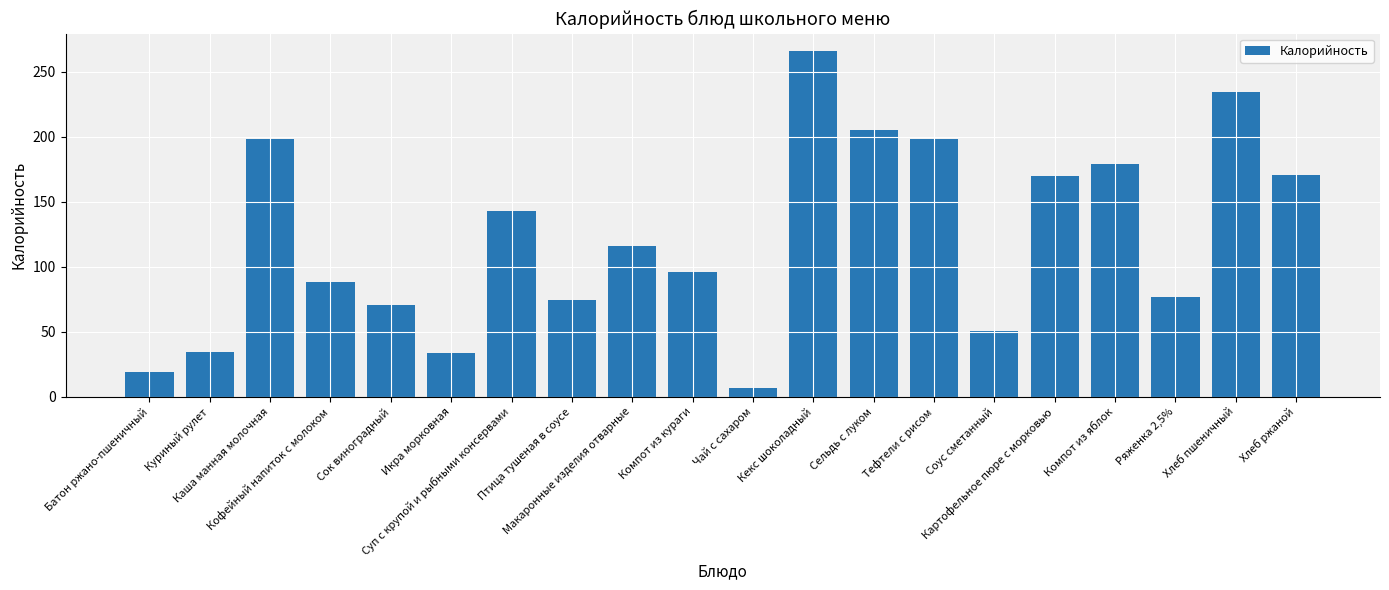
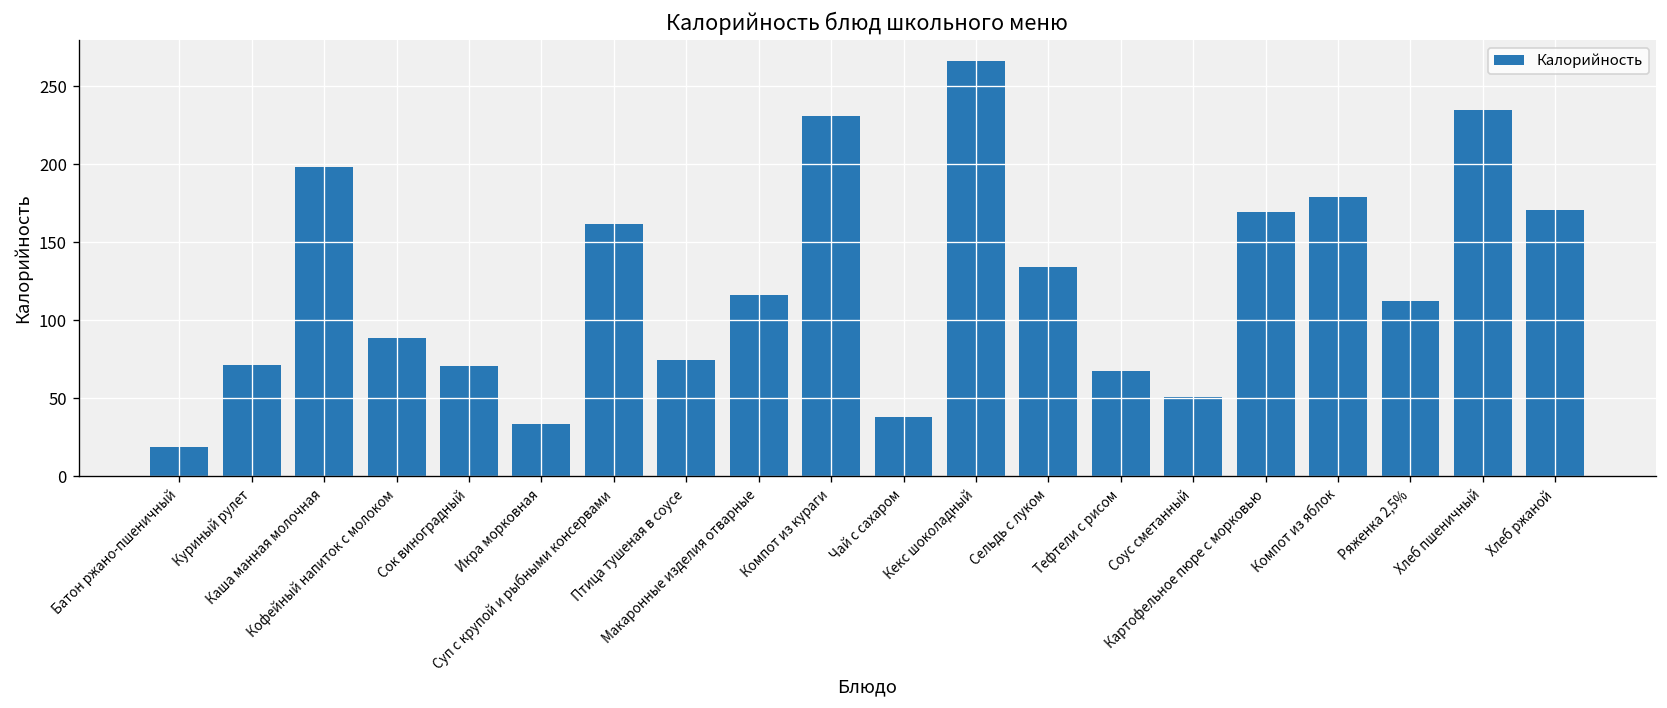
  {
    "Батон ржано-пшеничный": 19,
-   "Куриный рулет": 34,
+   "Куриный рулет": 71,
    "Каша манная молочная": 198,
    "Кофейный напиток с молоком": 89,
    "Сок виноградный": 71,
    "Икра морковная": 34,
-   "Суп с крупой и рыбными консервами": 143,
+   "Суп с крупой и рыбными консервами": 162,
    "Птица тушеная в соусе": 74,
    "Макаронные изделия отварные": 116,
-   "Компот из кураги": 96,
-   "Чай с сахаром": 7,
+   "Компот из кураги": 231,
+   "Чай с сахаром": 38,
    "Кекс шоколадный": 266,
-   "Сельдь с луком": 205,
-   "Тефтели с рисом": 199,
+   "Сельдь с луком": 134,
+   "Тефтели с рисом": 67,
    "Соус сметанный": 51,
    "Картофельное пюре с морковью": 169,
    "Компот из яблок": 179,
-   "Ряженка 2,5%": 76,
+   "Ряженка 2,5%": 112,
    "Хлеб пшеничный": 234,
    "Хлеб ржаной": 171
  }
